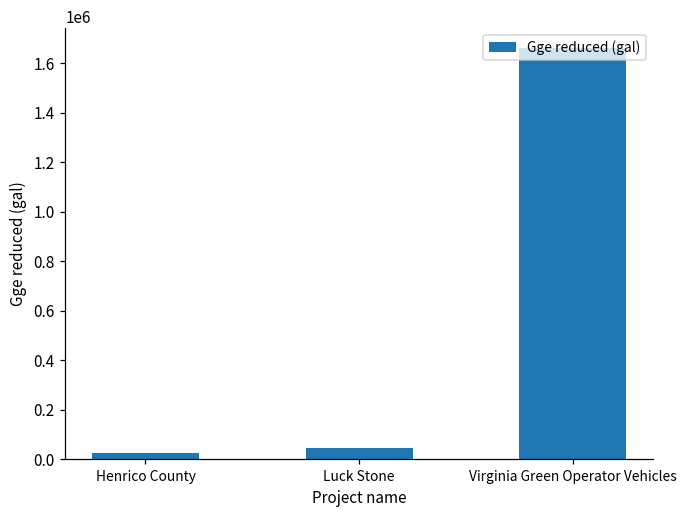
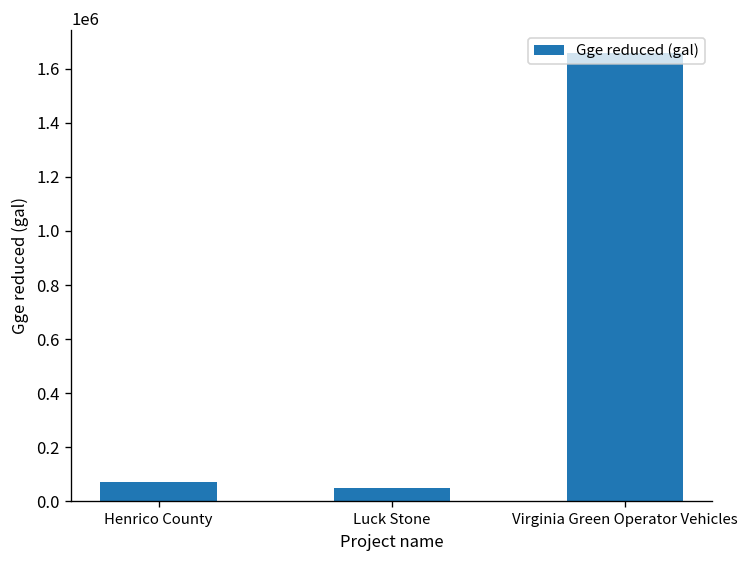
  {
-   "Henrico County": 30000,
+   "Henrico County": 70000,
    "Luck Stone": 50000
  }
